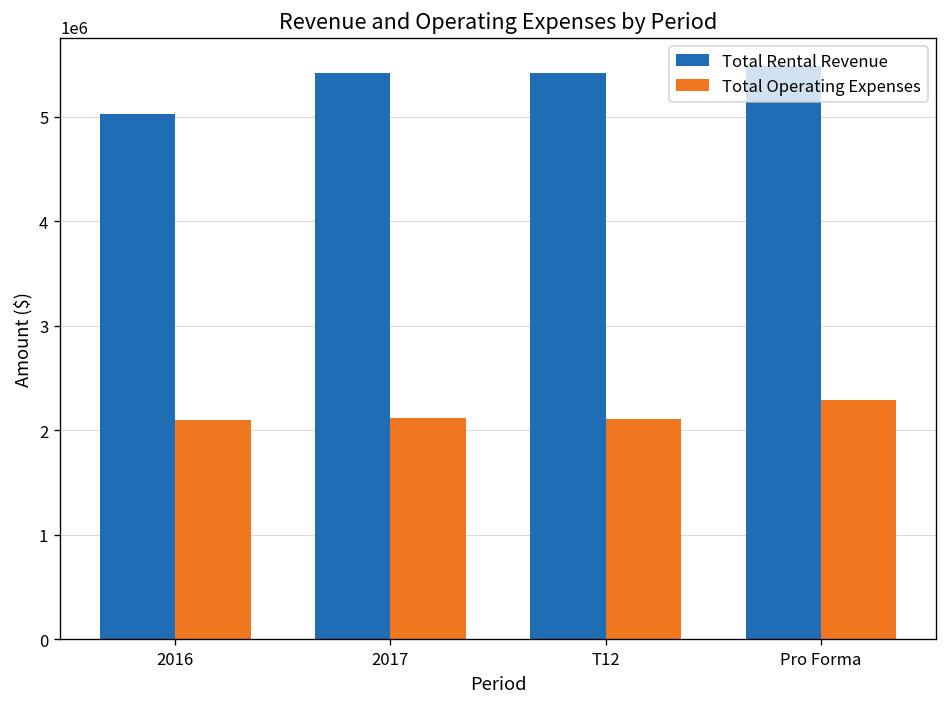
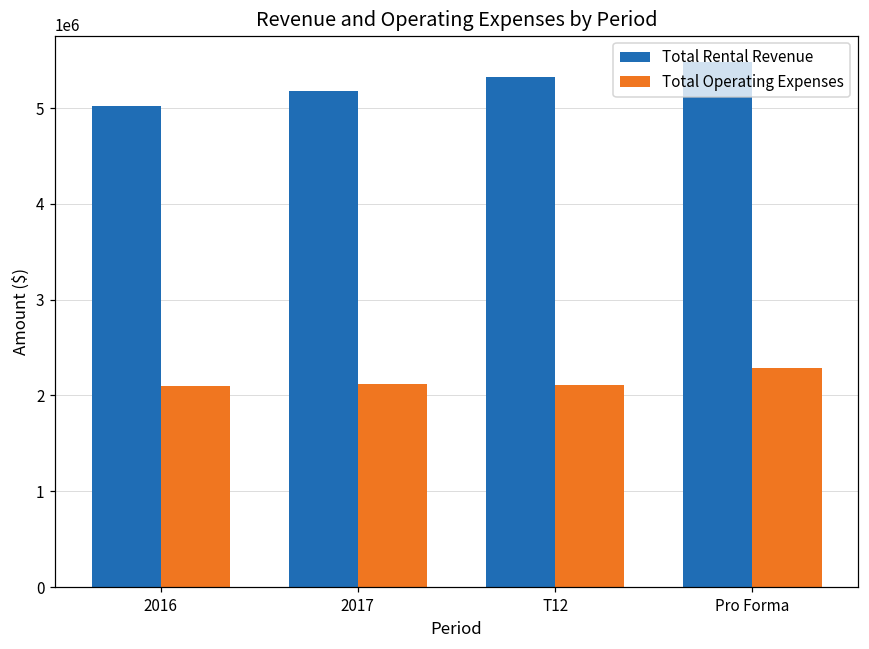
  {
    "Total Rental Revenue": {
      "2016": 5000000,
-     "2017": 5400000,
-     "T12": 5400000
+     "2017": 5200000,
+     "T12": 5300000
    },
    "Total Operating Expenses": {
      "2016": 2100000,
      "2017": 2100000,
      "T12": 2100000,
      "Pro Forma": 2300000
    }
  }
